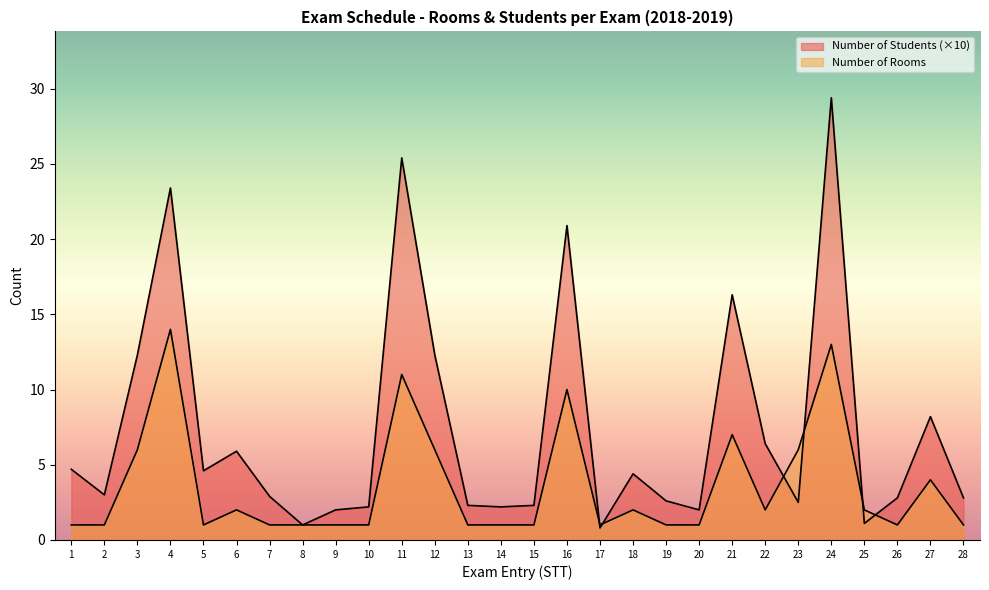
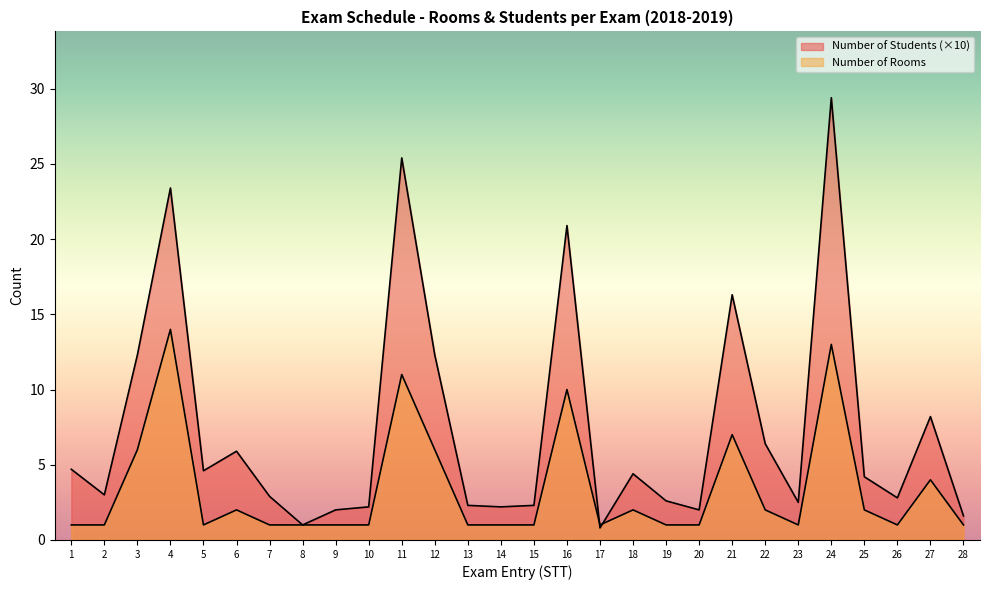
  {
    "Number of Students (×10)": {
      "1": 4.7,
      "2": 3.0,
      "3": 12.3,
      "4": 23.4,
      "5": 4.6,
      "6": 5.9,
      "7": 2.9,
      "9": 2.0,
      "10": 2.2,
      "11": 25.4,
      "12": 12.3,
      "13": 2.3,
      "14": 2.2,
      "15": 2.3,
      "16": 20.9,
      "17": 0.8,
      "18": 4.4,
      "19": 2.6,
      "20": 2.0,
      "21": 16.3,
      "22": 6.4,
      "23": 2.5,
      "24": 29.4,
-     "25": 1.1,
+     "25": 4.2,
      "26": 2.8,
      "27": 8.2,
-     "28": 2.8
+     "28": 1.6
    },
    "Number of Rooms": {
      "1": 1,
      "2": 1,
      "3": 6,
      "4": 14,
      "5": 1,
      "6": 2,
      "7": 1,
      "9": 1,
      "10": 1,
      "11": 11,
      "12": 6,
      "13": 1,
      "14": 1,
      "15": 1,
      "16": 10,
      "17": 1,
      "18": 2,
      "19": 1,
      "20": 1,
      "21": 7,
      "22": 2,
-     "23": 6,
+     "23": 1,
      "24": 13,
      "25": 2,
      "26": 1,
      "27": 4,
      "28": 1
    }
  }
